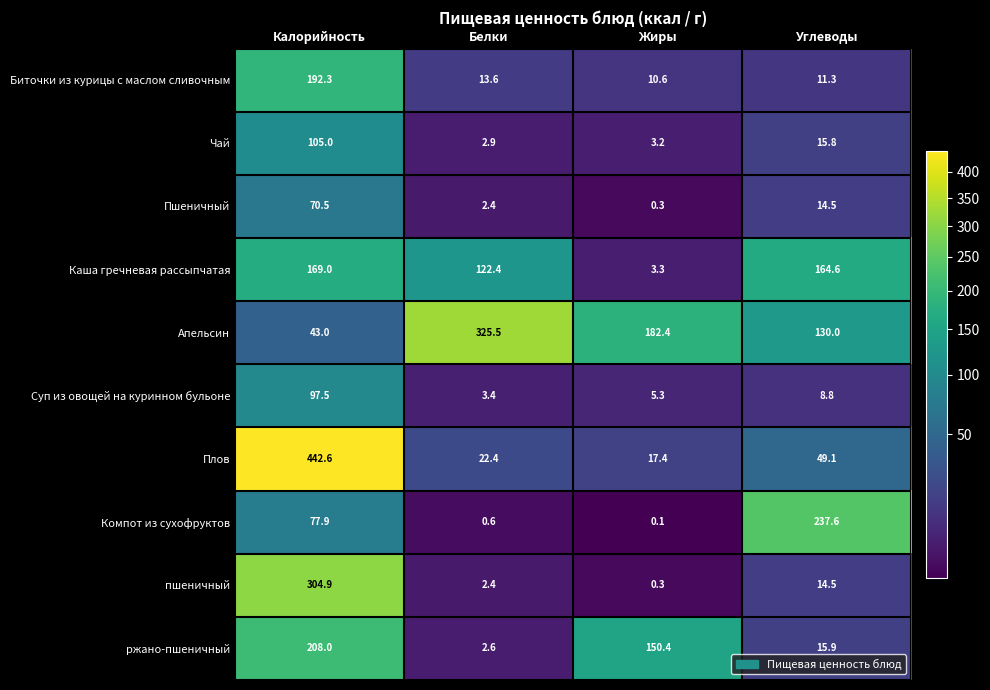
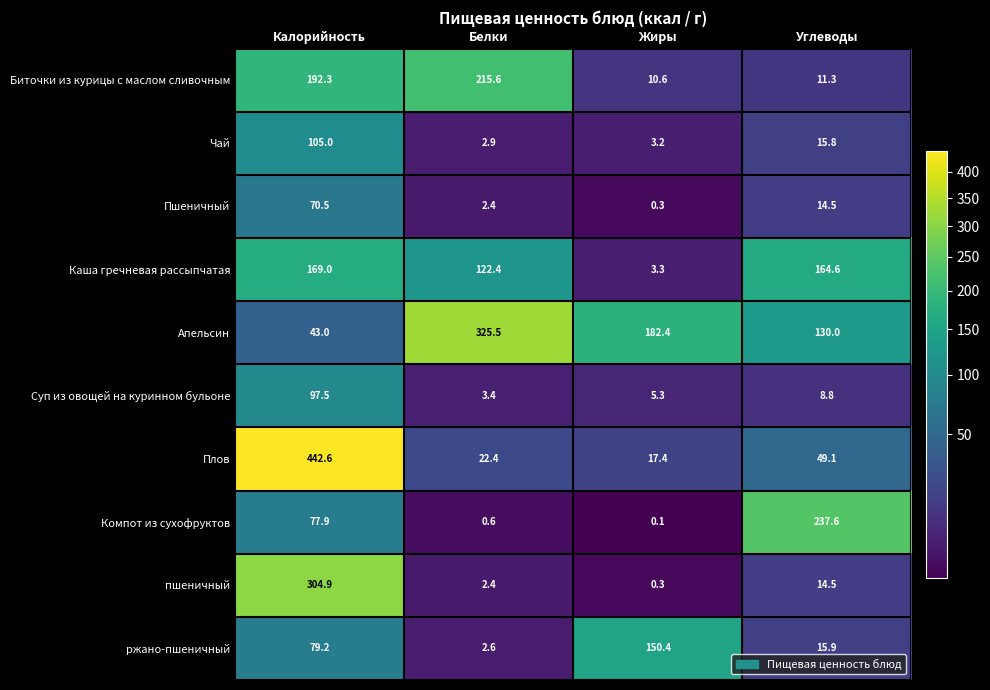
  {
    "Биточки из курицы с маслом сливочным": {
      "Калорийность": 192.3,
-     "Белки": 13.6,
+     "Белки": 215.6,
      "Жиры": 10.6,
      "Углеводы": 11.3
    },
    "Чай": {
      "Калорийность": 105.0,
      "Белки": 2.9,
      "Жиры": 3.2,
      "Углеводы": 15.8
    },
    "Пшеничный": {
      "Калорийность": 70.5,
      "Белки": 2.4,
      "Жиры": 0.3,
      "Углеводы": 14.5
    },
    "Каша гречневая рассыпчатая": {
      "Калорийность": 169.0,
      "Белки": 122.4,
      "Жиры": 3.3,
      "Углеводы": 164.6
    },
    "Апельсин": {
      "Калорийность": 43.0,
      "Белки": 325.5,
      "Жиры": 182.4,
      "Углеводы": 130.0
    },
    "Суп из овощей на куринном бульоне": {
      "Калорийность": 97.5,
      "Белки": 3.4,
      "Жиры": 5.3,
      "Углеводы": 8.8
    },
    "Плов": {
      "Калорийность": 442.6,
      "Белки": 22.4,
      "Жиры": 17.4,
      "Углеводы": 49.1
    },
    "Компот из сухофруктов": {
      "Калорийность": 77.9,
      "Белки": 0.6,
      "Жиры": 0.1,
      "Углеводы": 237.6
    },
    "пшеничный": {
      "Калорийность": 304.9,
      "Белки": 2.4,
      "Жиры": 0.3,
      "Углеводы": 14.5
    },
    "ржано-пшеничный": {
-     "Калорийность": 208.0,
+     "Калорийность": 79.2,
      "Белки": 2.6,
      "Жиры": 150.4,
      "Углеводы": 15.9
    }
  }
